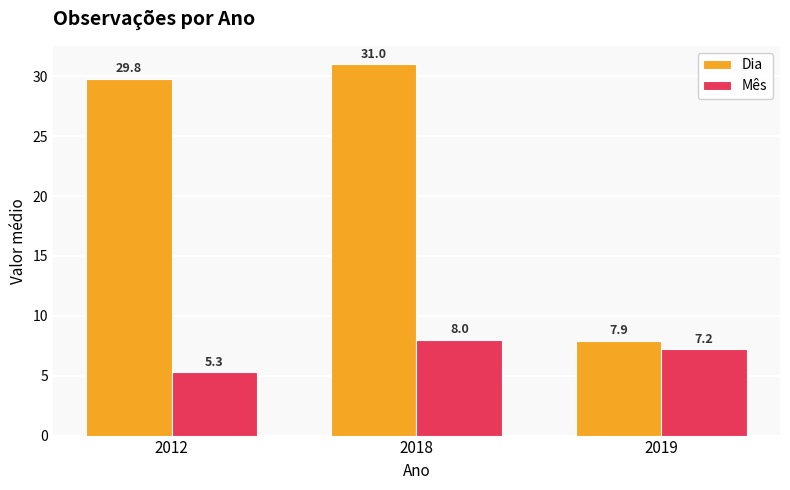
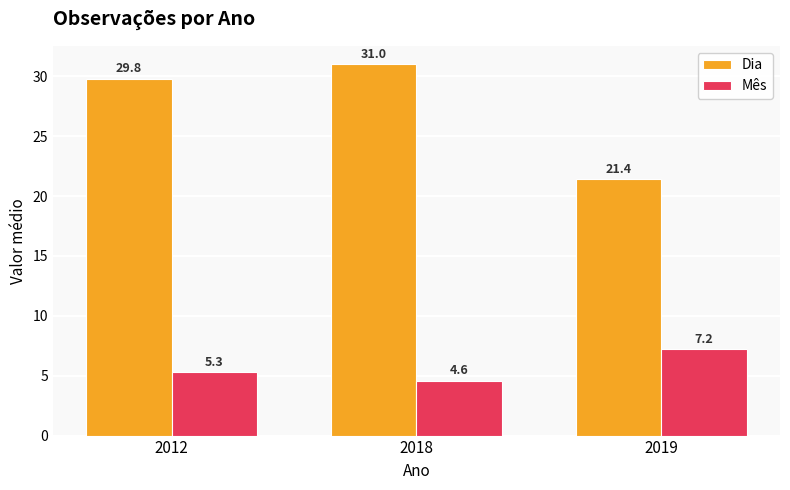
  {
    "Dia": {
      "2012": 29.8,
      "2018": 31.0,
-     "2019": 7.9
+     "2019": 21.4
    },
    "Mês": {
      "2012": 5.3,
-     "2018": 8.0,
+     "2018": 4.6,
      "2019": 7.2
    }
  }
